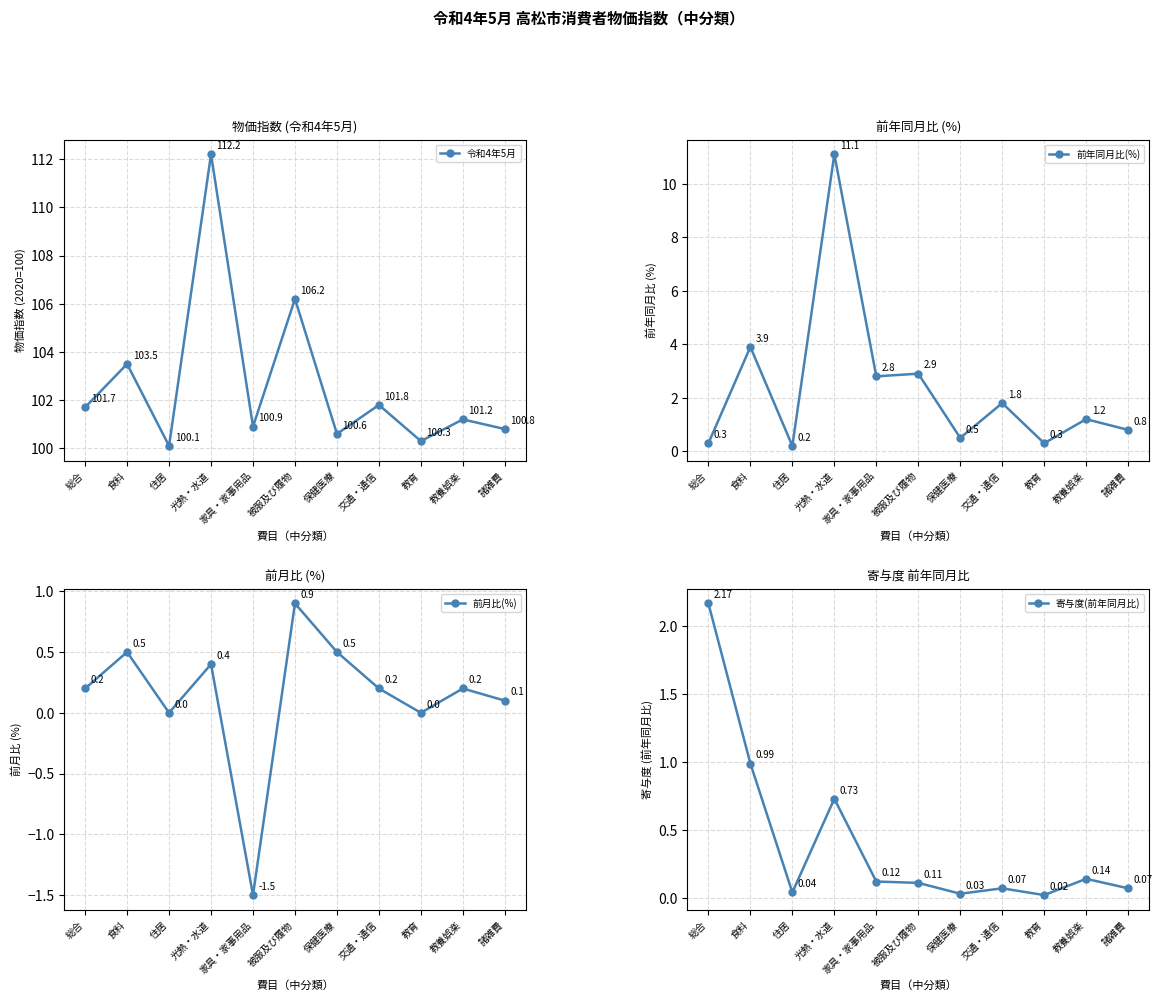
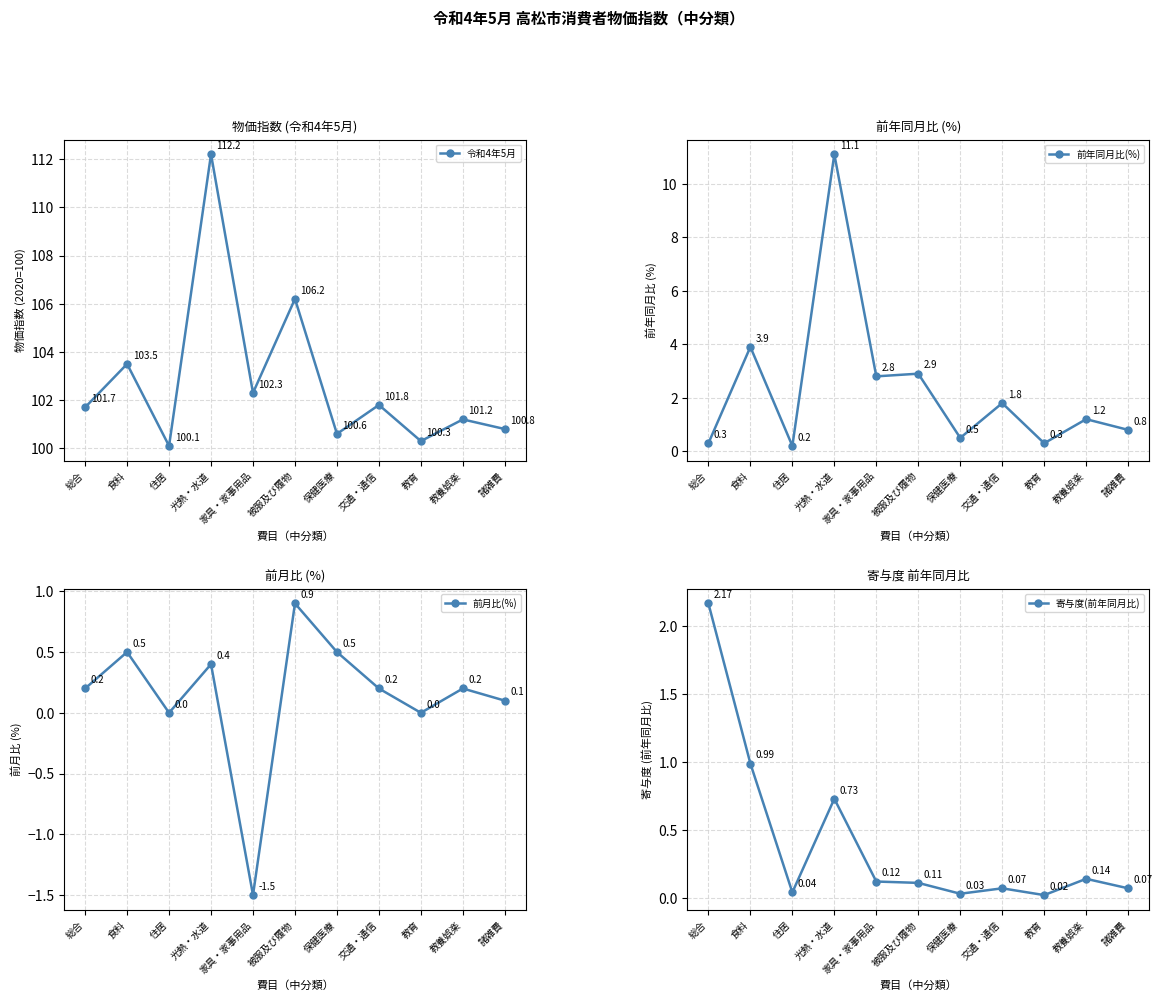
  {
    "物価指数 (令和4年5月)": {
      "総合": 101.7,
      "食料": 103.5,
      "住居": 100.1,
      "光熱・水道": 112.2,
-     "家具・家事用品": 100.9,
+     "家具・家事用品": 102.3,
      "被服及び履物": 106.2,
      "保健医療": 100.6,
      "交通・通信": 101.8,
      "教育": 100.3,
      "教養娯楽": 101.2,
      "諸雑費": 100.8
    },
    "前年同月比 (%)": {
      "総合": 0.3,
      "食料": 3.9,
      "住居": 0.2,
      "光熱・水道": 11.1,
      "家具・家事用品": 2.8,
      "被服及び履物": 2.9,
      "保健医療": 0.5,
      "交通・通信": 1.8,
      "教育": 0.3,
      "教養娯楽": 1.2,
      "諸雑費": 0.8
    },
    "前月比 (%)": {
      "総合": 0.2,
      "食料": 0.5,
      "住居": 0.0,
      "光熱・水道": 0.4,
      "家具・家事用品": -1.5,
      "被服及び履物": 0.9,
      "保健医療": 0.5,
      "交通・通信": 0.2,
      "教育": 0.0,
      "教養娯楽": 0.2,
      "諸雑費": 0.1
    },
    "寄与度 前年同月比": {
      "総合": 2.17,
      "食料": 0.99,
      "住居": 0.04,
      "光熱・水道": 0.73,
      "家具・家事用品": 0.12,
      "被服及び履物": 0.11,
      "保健医療": 0.03,
      "交通・通信": 0.07,
      "教育": 0.02,
      "教養娯楽": 0.14,
      "諸雑費": 0.07
    }
  }
